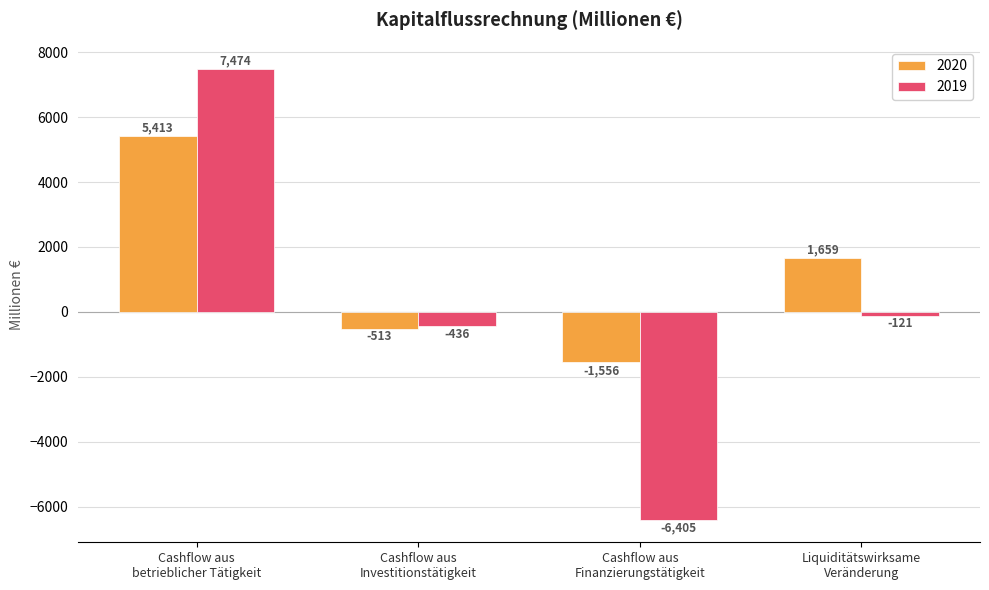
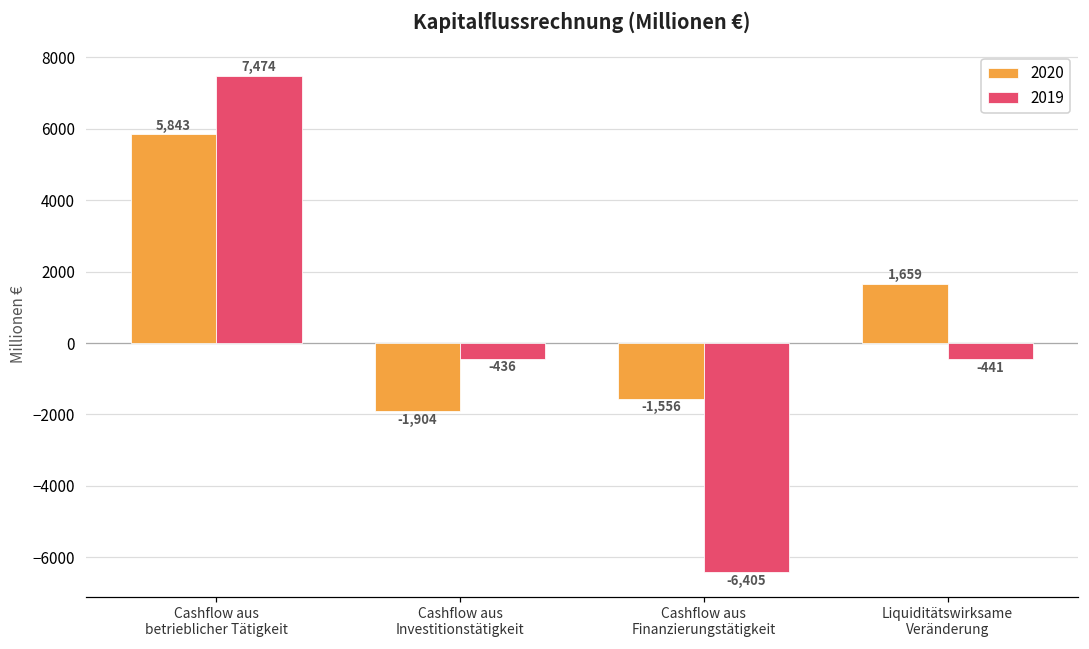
  {
    "2020": {
-     "Cashflow aus betrieblicher Tätigkeit": "5,413",
-     "Cashflow aus Investitionstätigkeit": "-513",
+     "Cashflow aus betrieblicher Tätigkeit": "5,843",
+     "Cashflow aus Investitionstätigkeit": "-1,904",
      "Cashflow aus Finanzierungstätigkeit": "-1,556",
      "Liquiditätswirksame Veränderung": "1,659"
    },
    "2019": {
      "Cashflow aus betrieblicher Tätigkeit": "7,474",
      "Cashflow aus Investitionstätigkeit": "-436",
      "Cashflow aus Finanzierungstätigkeit": "-6,405",
-     "Liquiditätswirksame Veränderung": "-121"
+     "Liquiditätswirksame Veränderung": "-441"
    }
  }
